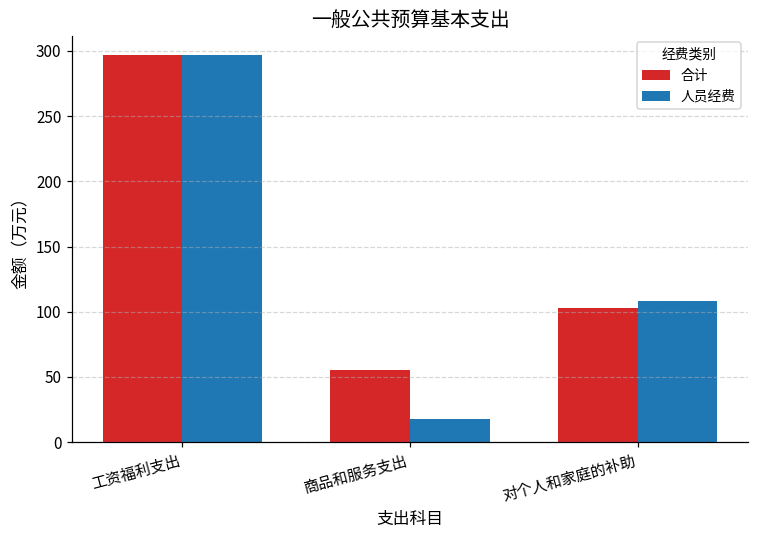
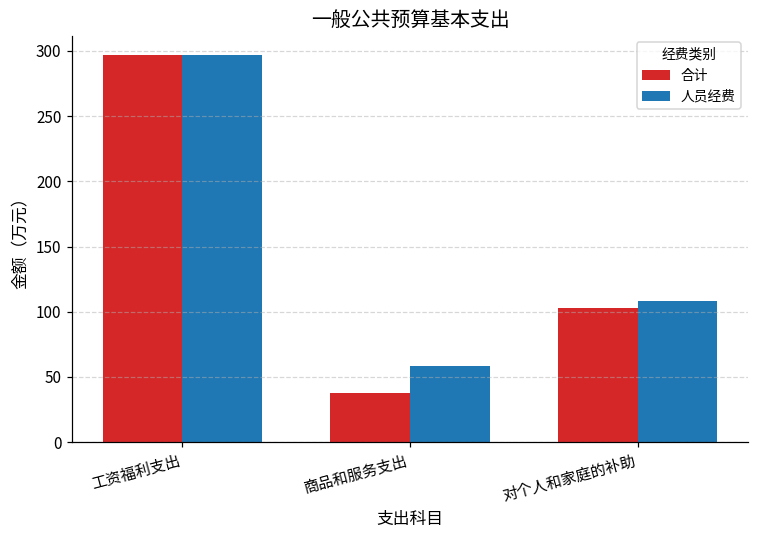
  {
    "合计": {
      "工资福利支出": 297,
-     "商品和服务支出": 56,
+     "商品和服务支出": 38,
      "对个人和家庭的补助": 103
    },
    "人员经费": {
      "工资福利支出": 297,
-     "商品和服务支出": 18,
+     "商品和服务支出": 59,
      "对个人和家庭的补助": 108
    }
  }
